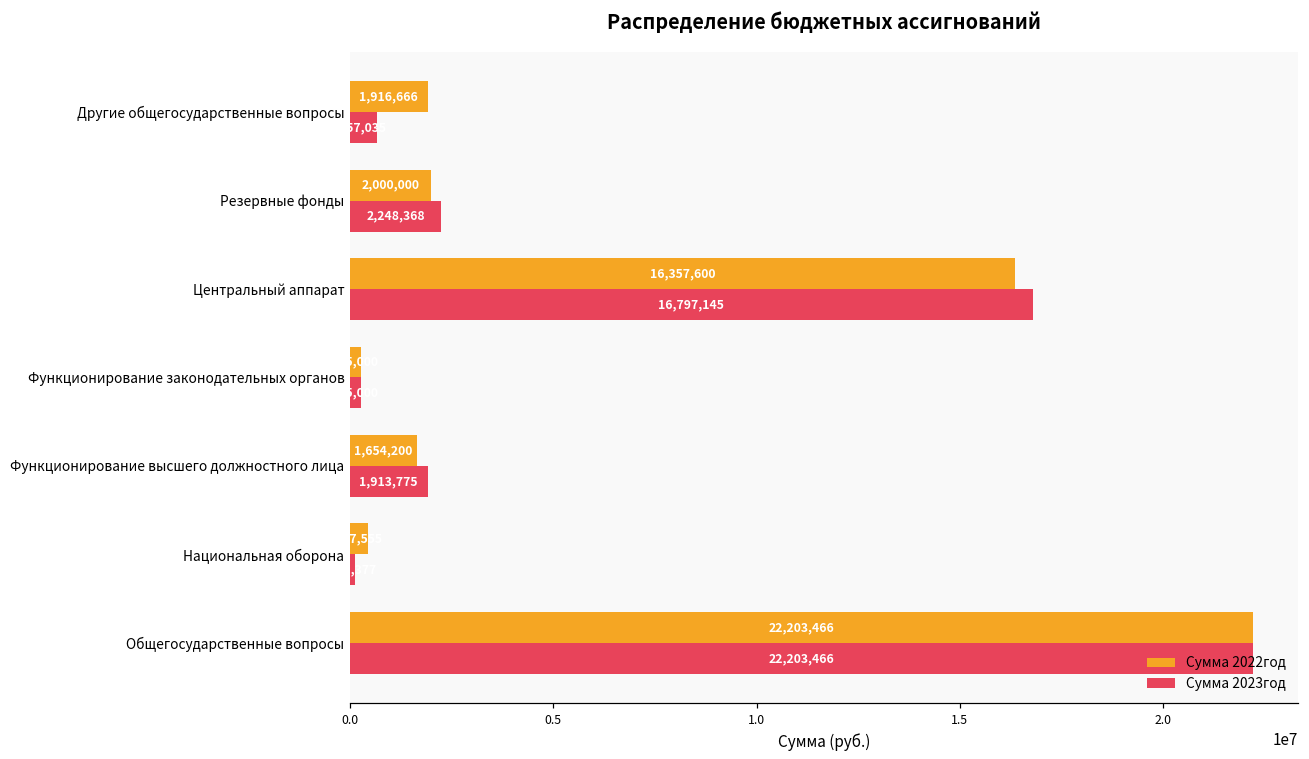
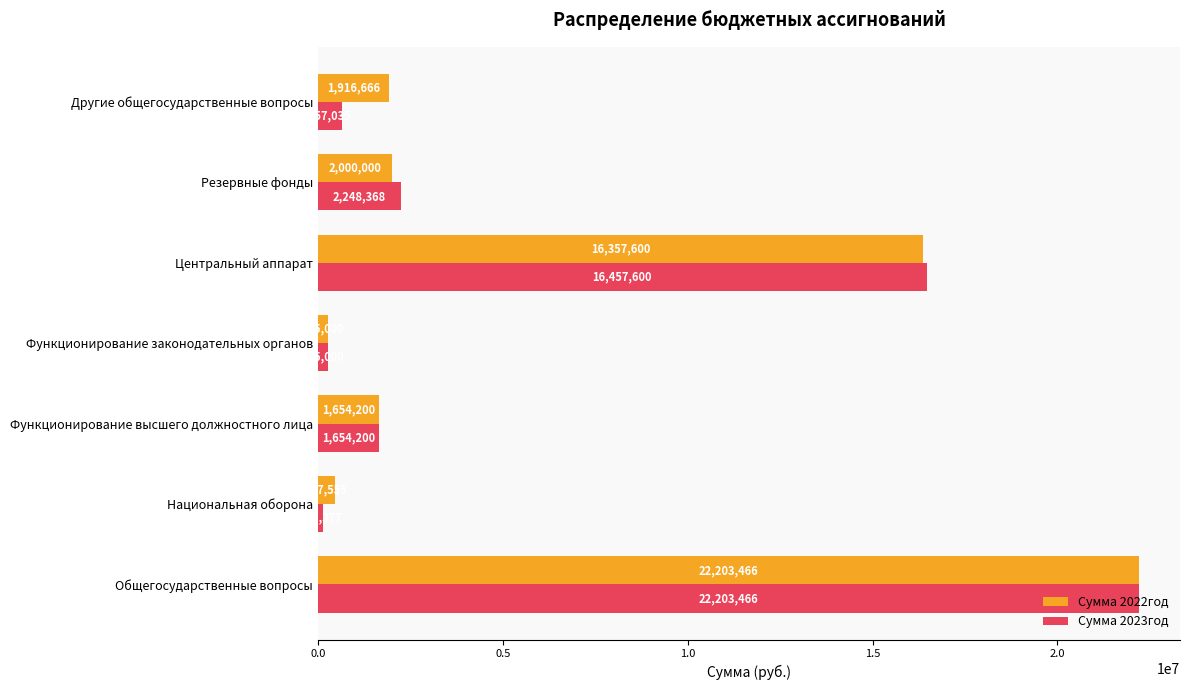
  {
    "Сумма 2022год": {
      "Другие общегосударственные вопросы": "1,916,666",
      "Резервные фонды": "2,000,000",
      "Центральный аппарат": "16,357,600",
      "Функционирование высшего должностного лица": "1,654,200",
      "Общегосударственные вопросы": "22,203,466"
    },
    "Сумма 2023год": {
      "Резервные фонды": "2,248,368",
-     "Центральный аппарат": "16,797,145",
-     "Функционирование высшего должностного лица": "1,913,775",
+     "Центральный аппарат": "16,457,600",
+     "Функционирование высшего должностного лица": "1,654,200",
      "Общегосударственные вопросы": "22,203,466"
    }
  }
